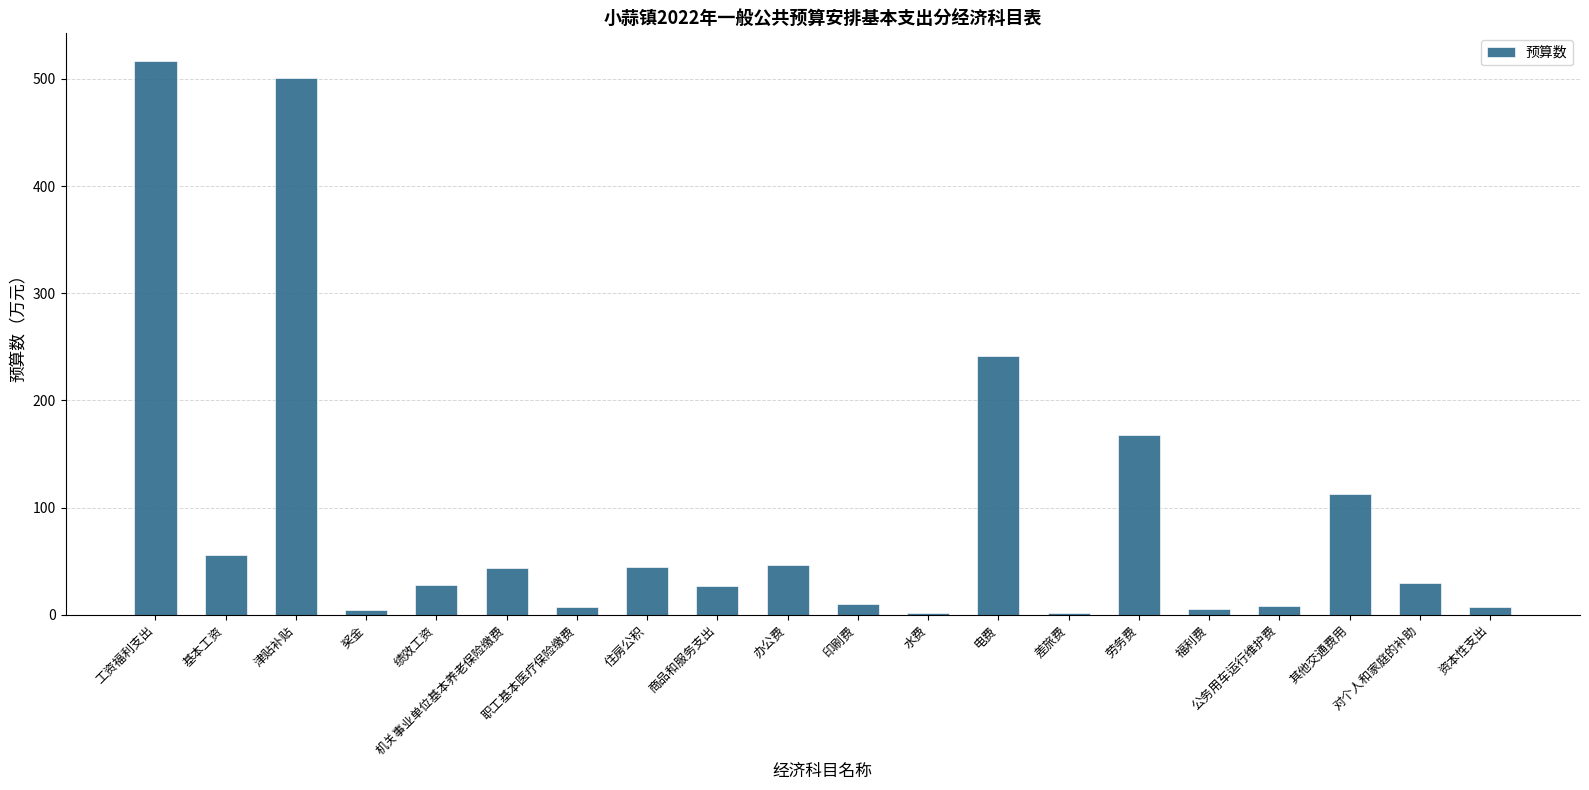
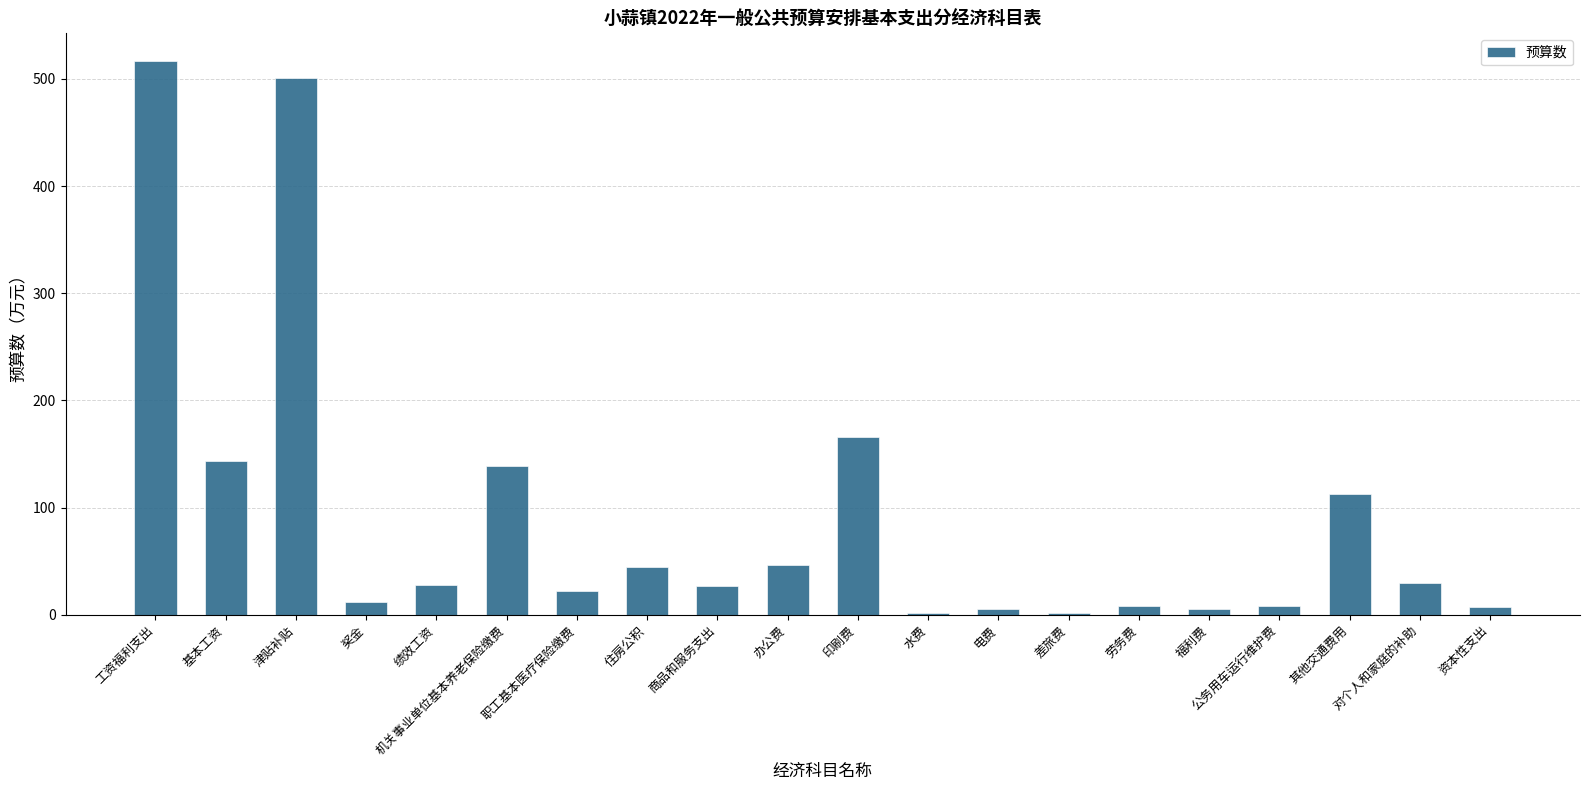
  {
    "工资福利支出": 517,
-   "基本工资": 56,
+   "基本工资": 144,
    "津贴补贴": 500,
-   "奖金": 4,
+   "奖金": 12,
    "绩效工资": 28,
-   "机关事业单位基本养老保险缴费": 44,
-   "职工基本医疗保险缴费": 7,
+   "机关事业单位基本养老保险缴费": 139,
+   "职工基本医疗保险缴费": 22,
    "住房公积": 44,
    "商品和服务支出": 27,
    "办公费": 46,
-   "印刷费": 10,
-   "电费": 241,
-   "劳务费": 168,
+   "印刷费": 166,
+   "电费": 6,
+   "劳务费": 8,
    "福利费": 6,
    "公务用车运行维护费": 8,
    "其他交通费用": 112,
    "对个人和家庭的补助": 30,
    "资本性支出": 7
  }
